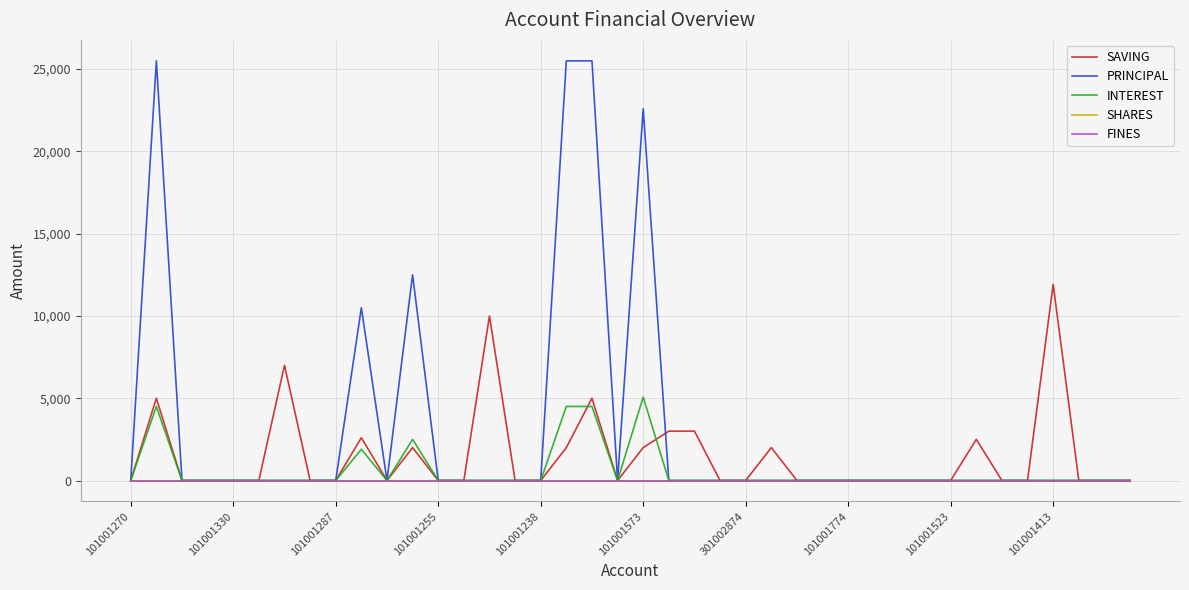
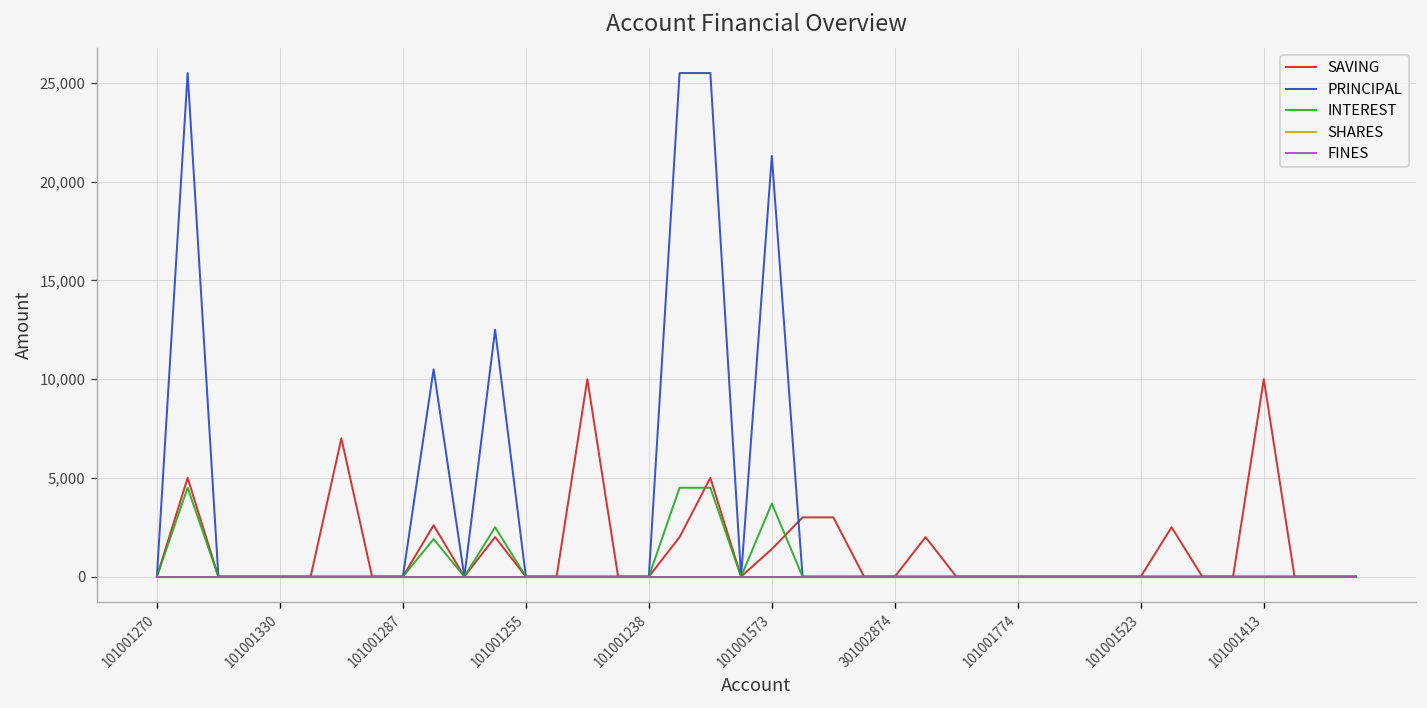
  {
    "SAVING": {
-     "101001573": "2,000",
-     "101001413": "11,900"
+     "101001573": "1,400",
+     "101001413": "10,000"
    },
    "PRINCIPAL": {
-     "101001573": "22,600"
+     "101001573": "21,300"
    },
    "INTEREST": {
-     "101001573": "5,100"
+     "101001573": "3,700"
    },
    "FINES": {
      "101001573": "0"
    }
  }
